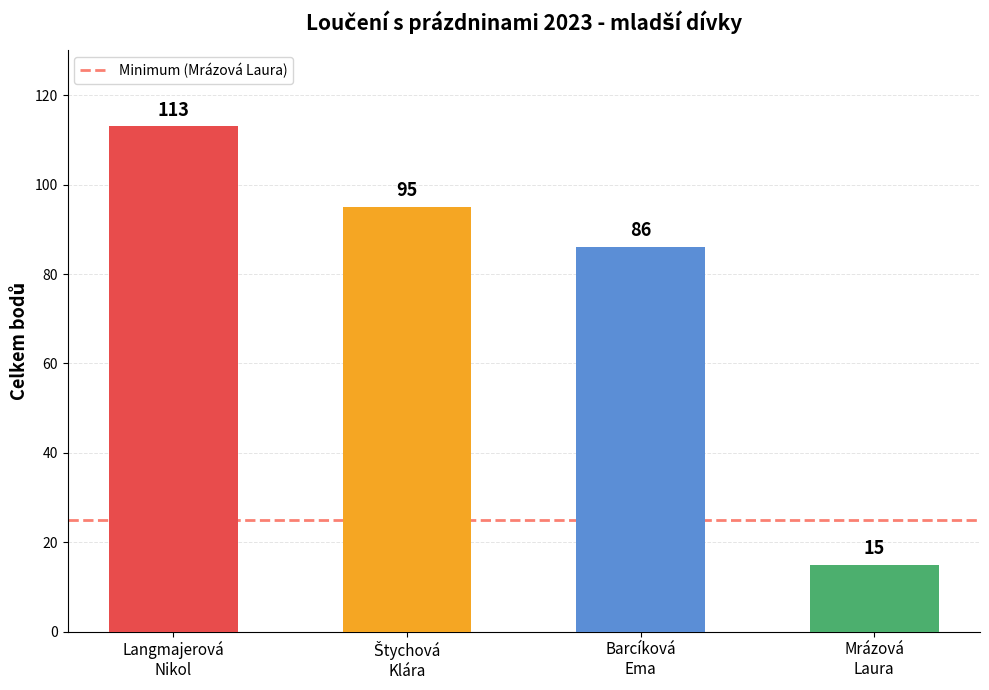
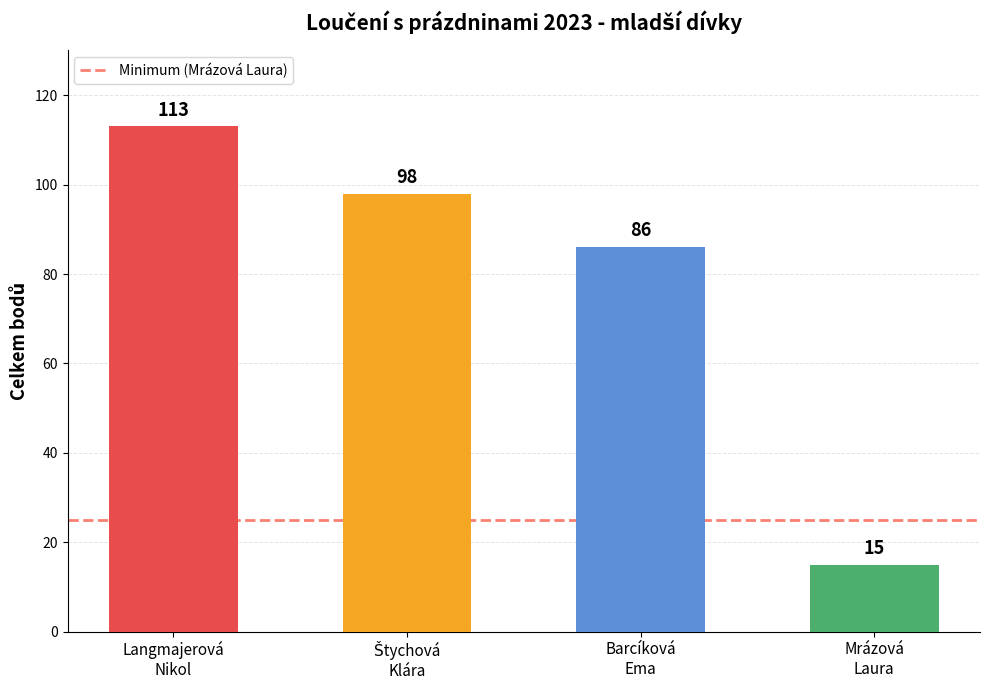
  {
    "Langmajerová Nikol": 113,
-   "Štychová Klára": 95,
+   "Štychová Klára": 98,
    "Barcíková Ema": 86,
    "Mrázová Laura": 15
  }
